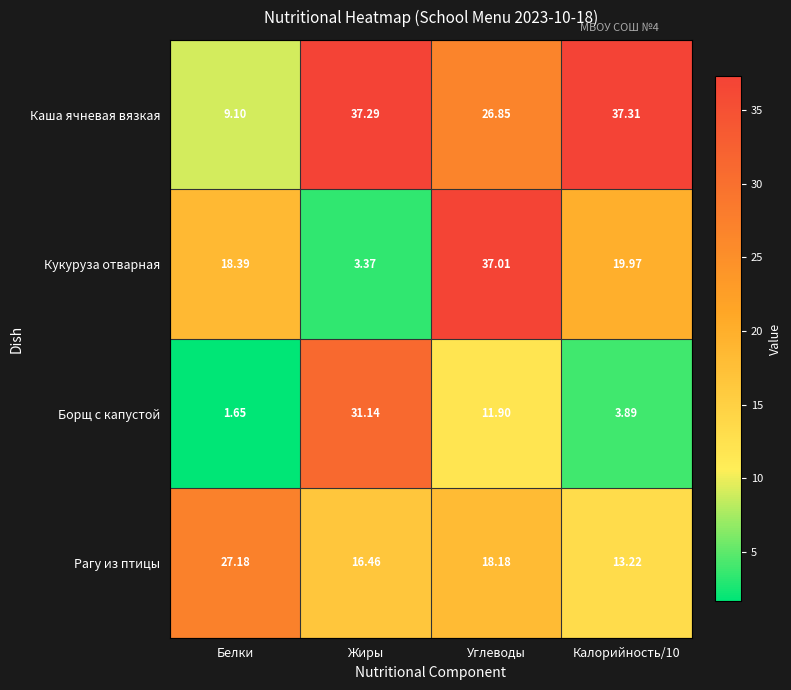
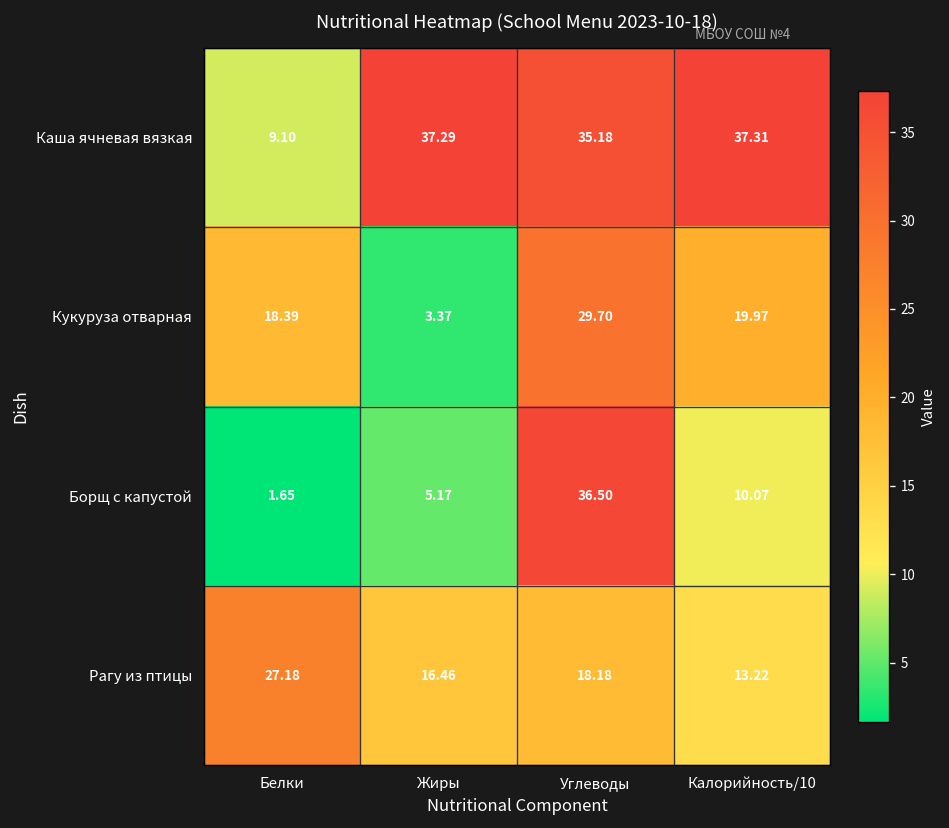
  {
    "Каша ячневая вязкая": {
      "Белки": 9.10,
      "Жиры": 37.29,
-     "Углеводы": 26.85,
+     "Углеводы": 35.18,
      "Калорийность/10": 37.31
    },
    "Кукуруза отварная": {
      "Белки": 18.39,
      "Жиры": 3.37,
-     "Углеводы": 37.01,
+     "Углеводы": 29.70,
      "Калорийность/10": 19.97
    },
    "Борщ с капустой": {
      "Белки": 1.65,
-     "Жиры": 31.14,
-     "Углеводы": 11.90,
-     "Калорийность/10": 3.89
+     "Жиры": 5.17,
+     "Углеводы": 36.50,
+     "Калорийность/10": 10.07
    },
    "Рагу из птицы": {
      "Белки": 27.18,
      "Жиры": 16.46,
      "Углеводы": 18.18,
      "Калорийность/10": 13.22
    }
  }
